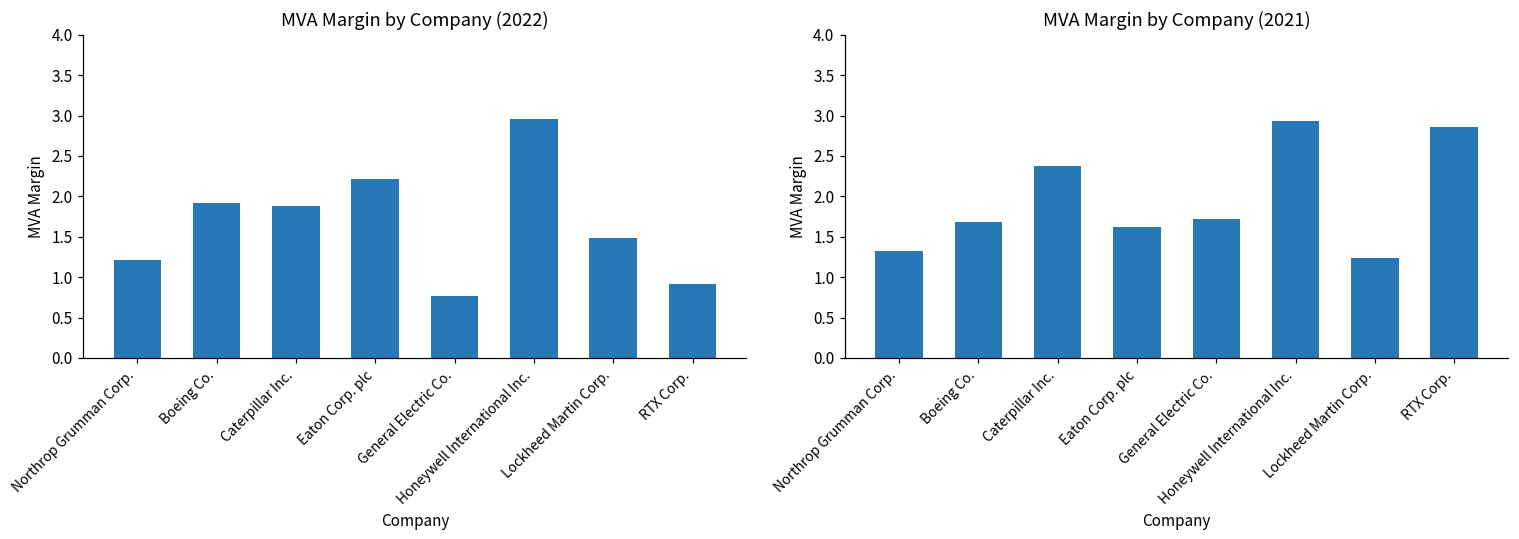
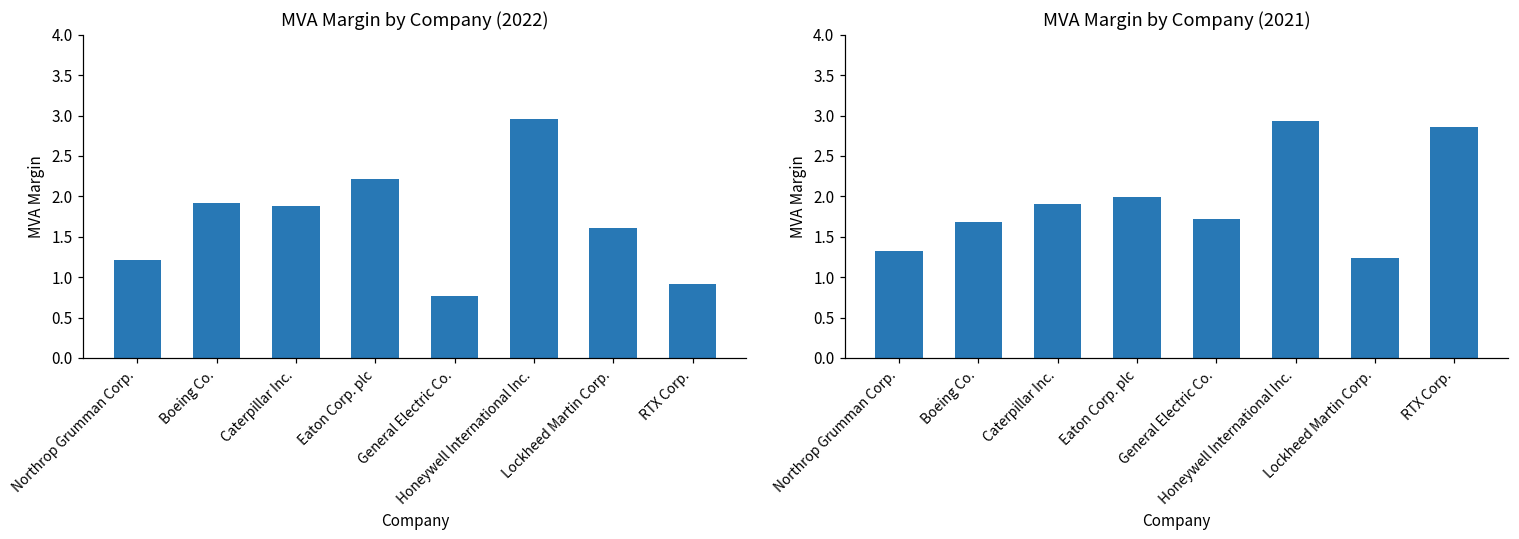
  {
    "MVA Margin by Company (2022)": {
      "Northrop Grumman Corp.": 1.2,
      "Boeing Co.": 1.9,
      "Caterpillar Inc.": 1.9,
      "Eaton Corp. plc": 2.2,
      "General Electric Co.": 0.8,
      "Honeywell International Inc.": 3.0,
-     "Lockheed Martin Corp.": 1.5,
+     "Lockheed Martin Corp.": 1.6,
      "RTX Corp.": 0.9
    },
    "MVA Margin by Company (2021)": {
      "Northrop Grumman Corp.": 1.3,
      "Boeing Co.": 1.7,
-     "Caterpillar Inc.": 2.4,
-     "Eaton Corp. plc": 1.6,
+     "Caterpillar Inc.": 1.9,
+     "Eaton Corp. plc": 2.0,
      "General Electric Co.": 1.7,
      "Honeywell International Inc.": 2.9,
      "Lockheed Martin Corp.": 1.2,
      "RTX Corp.": 2.9
    }
  }
